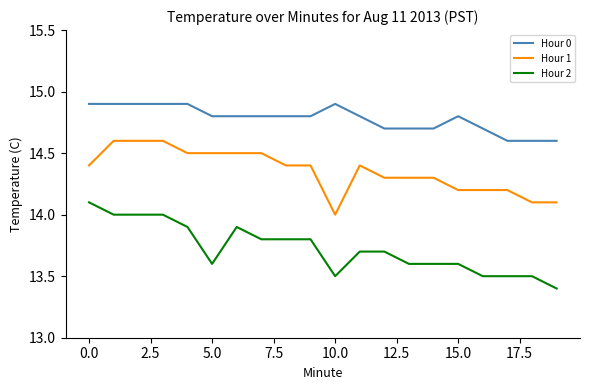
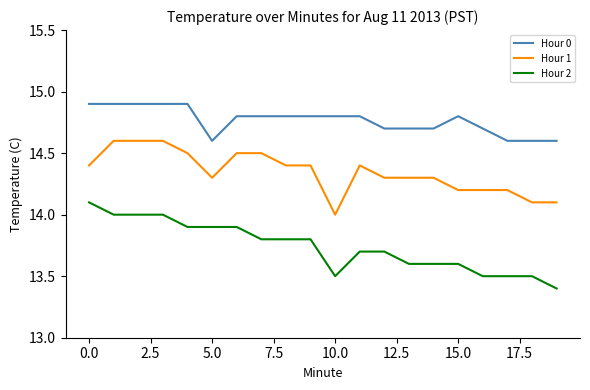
  {
    "Hour 0": {
      "0.0": 14.9,
-     "5.0": 14.8,
-     "10.0": 14.9,
+     "5.0": 14.6,
+     "10.0": 14.8,
      "15.0": 14.8
    },
    "Hour 1": {
      "0.0": 14.4,
-     "5.0": 14.5,
+     "5.0": 14.3,
      "10.0": 14.0,
      "15.0": 14.2
    },
    "Hour 2": {
      "0.0": 14.1,
-     "5.0": 13.6,
+     "5.0": 13.9,
      "10.0": 13.5,
      "15.0": 13.6
    }
  }
